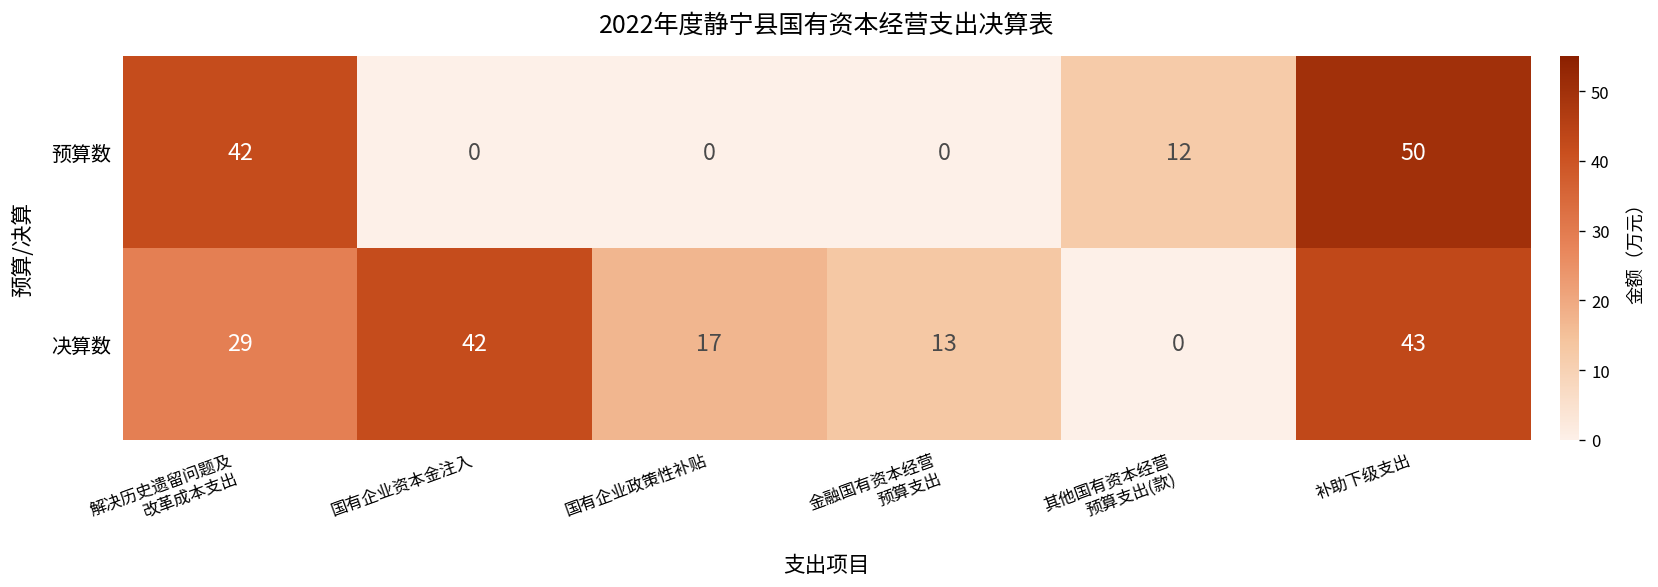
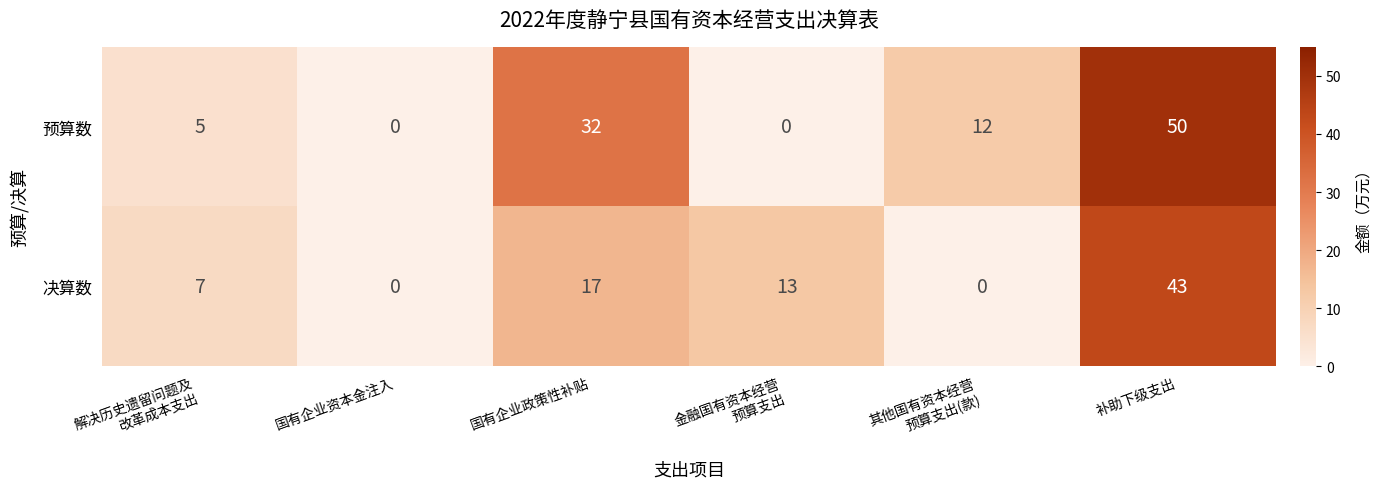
  {
    "预算数": {
-     "解决历史遗留问题及 改革成本支出": 42,
+     "解决历史遗留问题及 改革成本支出": 5,
      "国有企业资本金注入": 0,
-     "国有企业政策性补贴": 0,
+     "国有企业政策性补贴": 32,
      "金融国有资本经营 预算支出": 0,
      "其他国有资本经营 预算支出(款)": 12,
      "补助下级支出": 50
    },
    "决算数": {
-     "解决历史遗留问题及 改革成本支出": 29,
-     "国有企业资本金注入": 42,
+     "解决历史遗留问题及 改革成本支出": 7,
+     "国有企业资本金注入": 0,
      "国有企业政策性补贴": 17,
      "金融国有资本经营 预算支出": 13,
      "其他国有资本经营 预算支出(款)": 0,
      "补助下级支出": 43
    }
  }
